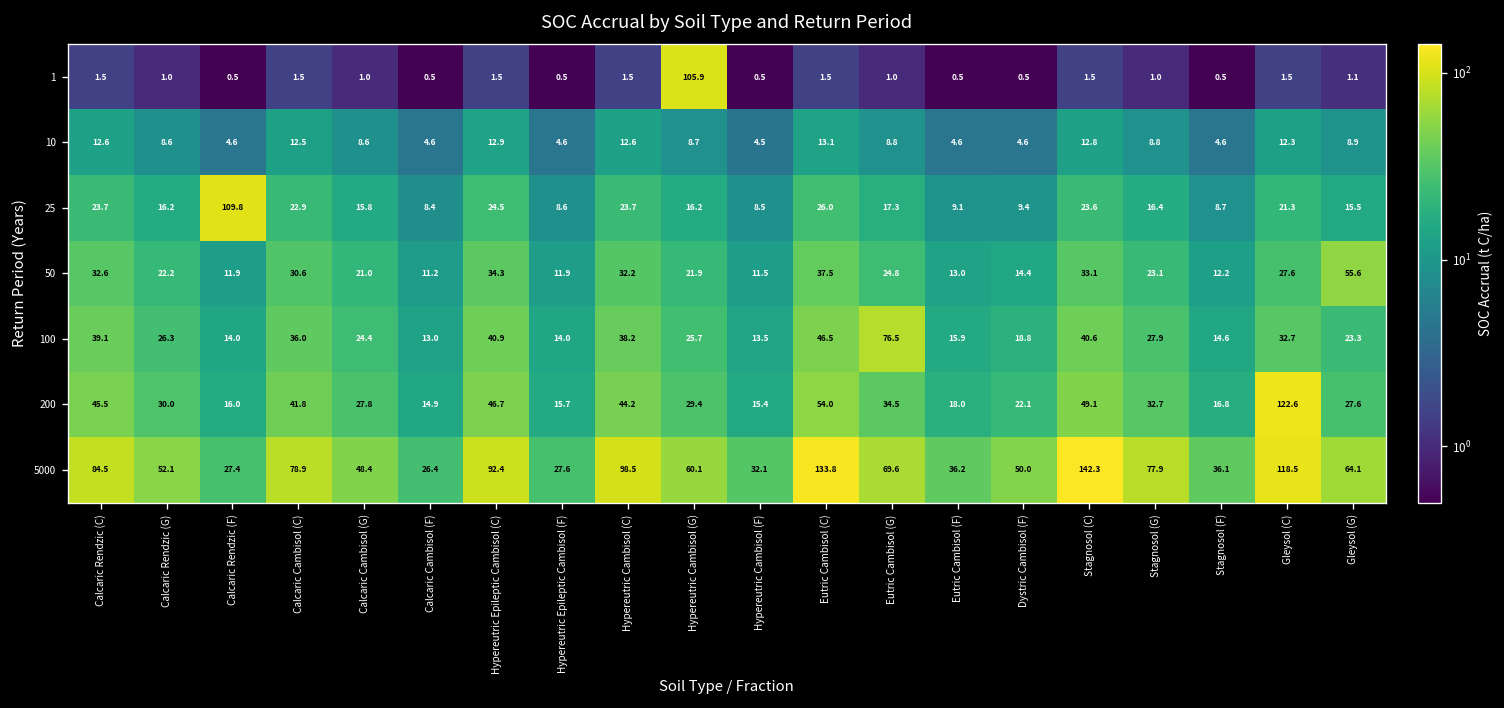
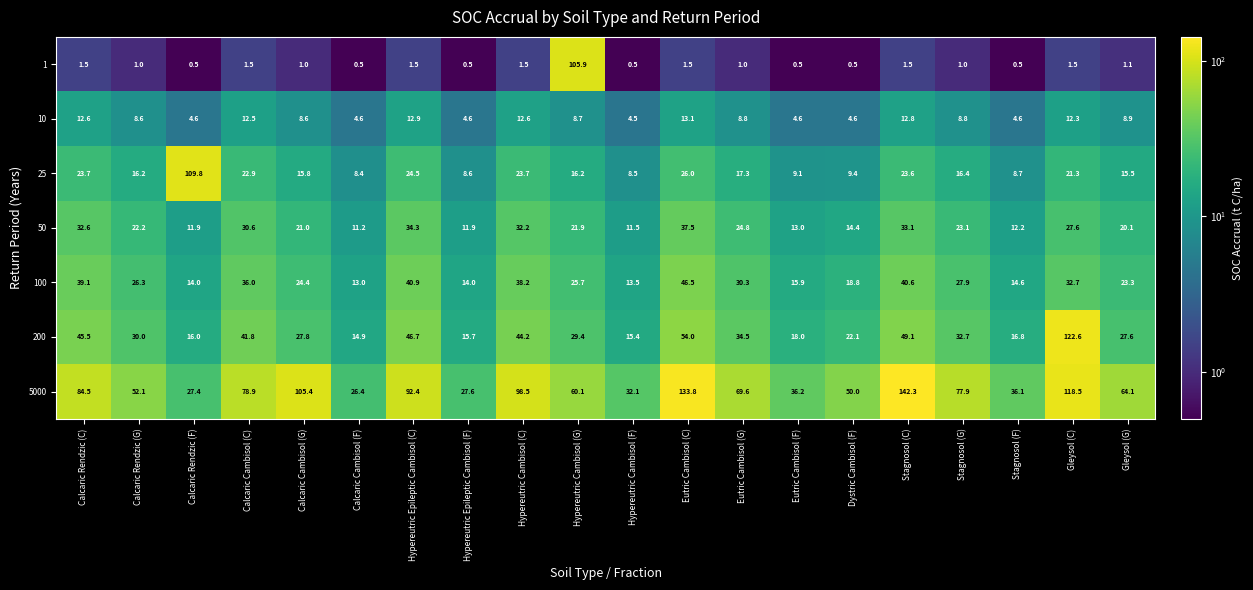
  {
    "1": {
      "Calcaric Rendzic (C)": 1.5,
      "Calcaric Rendzic (G)": 1.0,
      "Calcaric Rendzic (F)": 0.5,
      "Calcaric Cambisol (C)": 1.5,
      "Calcaric Cambisol (G)": 1.0,
      "Calcaric Cambisol (F)": 0.5,
      "Hypereutric Epileptic Cambisol (C)": 1.5,
      "Hypereutric Epileptic Cambisol (F)": 0.5,
      "Hypereutric Cambisol (C)": 1.5,
      "Hypereutric Cambisol (G)": 105.9,
      "Hypereutric Cambisol (F)": 0.5,
      "Eutric Cambisol (C)": 1.5,
      "Eutric Cambisol (G)": 1.0,
      "Eutric Cambisol (F)": 0.5,
      "Dystric Cambisol (F)": 0.5,
      "Stagnosol (C)": 1.5,
      "Stagnosol (G)": 1.0,
      "Stagnosol (F)": 0.5,
      "Gleysol (C)": 1.5,
      "Gleysol (G)": 1.1
    },
    "10": {
      "Calcaric Rendzic (C)": 12.6,
      "Calcaric Rendzic (G)": 8.6,
      "Calcaric Rendzic (F)": 4.6,
      "Calcaric Cambisol (C)": 12.5,
      "Calcaric Cambisol (G)": 8.6,
      "Calcaric Cambisol (F)": 4.6,
      "Hypereutric Epileptic Cambisol (C)": 12.9,
      "Hypereutric Epileptic Cambisol (F)": 4.6,
      "Hypereutric Cambisol (C)": 12.6,
      "Hypereutric Cambisol (G)": 8.7,
      "Hypereutric Cambisol (F)": 4.5,
      "Eutric Cambisol (C)": 13.1,
      "Eutric Cambisol (G)": 8.8,
      "Eutric Cambisol (F)": 4.6,
      "Dystric Cambisol (F)": 4.6,
      "Stagnosol (C)": 12.8,
      "Stagnosol (G)": 8.8,
      "Stagnosol (F)": 4.6,
      "Gleysol (C)": 12.3,
      "Gleysol (G)": 8.9
    },
    "25": {
      "Calcaric Rendzic (C)": 23.7,
      "Calcaric Rendzic (G)": 16.2,
      "Calcaric Rendzic (F)": 109.8,
      "Calcaric Cambisol (C)": 22.9,
      "Calcaric Cambisol (G)": 15.8,
      "Calcaric Cambisol (F)": 8.4,
      "Hypereutric Epileptic Cambisol (C)": 24.5,
      "Hypereutric Epileptic Cambisol (F)": 8.6,
      "Hypereutric Cambisol (C)": 23.7,
      "Hypereutric Cambisol (G)": 16.2,
      "Hypereutric Cambisol (F)": 8.5,
      "Eutric Cambisol (C)": 26.0,
      "Eutric Cambisol (G)": 17.3,
      "Eutric Cambisol (F)": 9.1,
      "Dystric Cambisol (F)": 9.4,
      "Stagnosol (C)": 23.6,
      "Stagnosol (G)": 16.4,
      "Stagnosol (F)": 8.7,
      "Gleysol (C)": 21.3,
      "Gleysol (G)": 15.5
    },
    "50": {
      "Calcaric Rendzic (C)": 32.6,
      "Calcaric Rendzic (G)": 22.2,
      "Calcaric Rendzic (F)": 11.9,
      "Calcaric Cambisol (C)": 30.6,
      "Calcaric Cambisol (G)": 21.0,
      "Calcaric Cambisol (F)": 11.2,
      "Hypereutric Epileptic Cambisol (C)": 34.3,
      "Hypereutric Epileptic Cambisol (F)": 11.9,
      "Hypereutric Cambisol (C)": 32.2,
      "Hypereutric Cambisol (G)": 21.9,
      "Hypereutric Cambisol (F)": 11.5,
      "Eutric Cambisol (C)": 37.5,
      "Eutric Cambisol (G)": 24.8,
      "Eutric Cambisol (F)": 13.0,
      "Dystric Cambisol (F)": 14.4,
      "Stagnosol (C)": 33.1,
      "Stagnosol (G)": 23.1,
      "Stagnosol (F)": 12.2,
      "Gleysol (C)": 27.6,
-     "Gleysol (G)": 55.6
+     "Gleysol (G)": 20.1
    },
    "100": {
      "Calcaric Rendzic (C)": 39.1,
      "Calcaric Rendzic (G)": 26.3,
      "Calcaric Rendzic (F)": 14.0,
      "Calcaric Cambisol (C)": 36.0,
      "Calcaric Cambisol (G)": 24.4,
      "Calcaric Cambisol (F)": 13.0,
      "Hypereutric Epileptic Cambisol (C)": 40.9,
      "Hypereutric Epileptic Cambisol (F)": 14.0,
      "Hypereutric Cambisol (C)": 38.2,
      "Hypereutric Cambisol (G)": 25.7,
      "Hypereutric Cambisol (F)": 13.5,
      "Eutric Cambisol (C)": 46.5,
-     "Eutric Cambisol (G)": 76.5,
+     "Eutric Cambisol (G)": 30.3,
      "Eutric Cambisol (F)": 15.9,
      "Dystric Cambisol (F)": 18.8,
      "Stagnosol (C)": 40.6,
      "Stagnosol (G)": 27.9,
      "Stagnosol (F)": 14.6,
      "Gleysol (C)": 32.7,
      "Gleysol (G)": 23.3
    },
    "200": {
      "Calcaric Rendzic (C)": 45.5,
      "Calcaric Rendzic (G)": 30.0,
      "Calcaric Rendzic (F)": 16.0,
      "Calcaric Cambisol (C)": 41.8,
      "Calcaric Cambisol (G)": 27.8,
      "Calcaric Cambisol (F)": 14.9,
      "Hypereutric Epileptic Cambisol (C)": 46.7,
      "Hypereutric Epileptic Cambisol (F)": 15.7,
      "Hypereutric Cambisol (C)": 44.2,
      "Hypereutric Cambisol (G)": 29.4,
      "Hypereutric Cambisol (F)": 15.4,
      "Eutric Cambisol (C)": 54.0,
      "Eutric Cambisol (G)": 34.5,
      "Eutric Cambisol (F)": 18.0,
      "Dystric Cambisol (F)": 22.1,
      "Stagnosol (C)": 49.1,
      "Stagnosol (G)": 32.7,
      "Stagnosol (F)": 16.8,
      "Gleysol (C)": 122.6,
      "Gleysol (G)": 27.6
    },
    "5000": {
      "Calcaric Rendzic (C)": 84.5,
      "Calcaric Rendzic (G)": 52.1,
      "Calcaric Rendzic (F)": 27.4,
      "Calcaric Cambisol (C)": 78.9,
-     "Calcaric Cambisol (G)": 48.4,
+     "Calcaric Cambisol (G)": 105.4,
      "Calcaric Cambisol (F)": 26.4,
      "Hypereutric Epileptic Cambisol (C)": 92.4,
      "Hypereutric Epileptic Cambisol (F)": 27.6,
      "Hypereutric Cambisol (C)": 98.5,
      "Hypereutric Cambisol (G)": 60.1,
      "Hypereutric Cambisol (F)": 32.1,
      "Eutric Cambisol (C)": 133.8,
      "Eutric Cambisol (G)": 69.6,
      "Eutric Cambisol (F)": 36.2,
      "Dystric Cambisol (F)": 50.0,
      "Stagnosol (C)": 142.3,
      "Stagnosol (G)": 77.9,
      "Stagnosol (F)": 36.1,
      "Gleysol (C)": 118.5,
      "Gleysol (G)": 64.1
    }
  }
